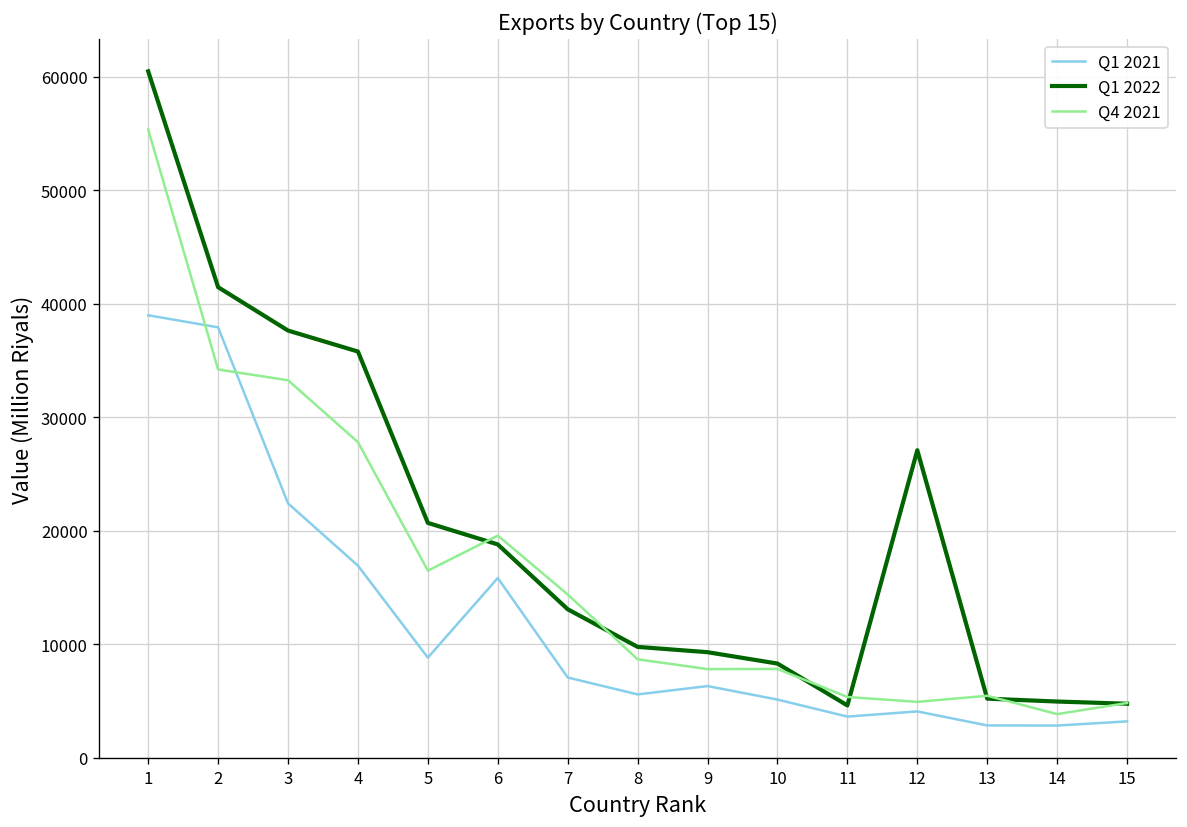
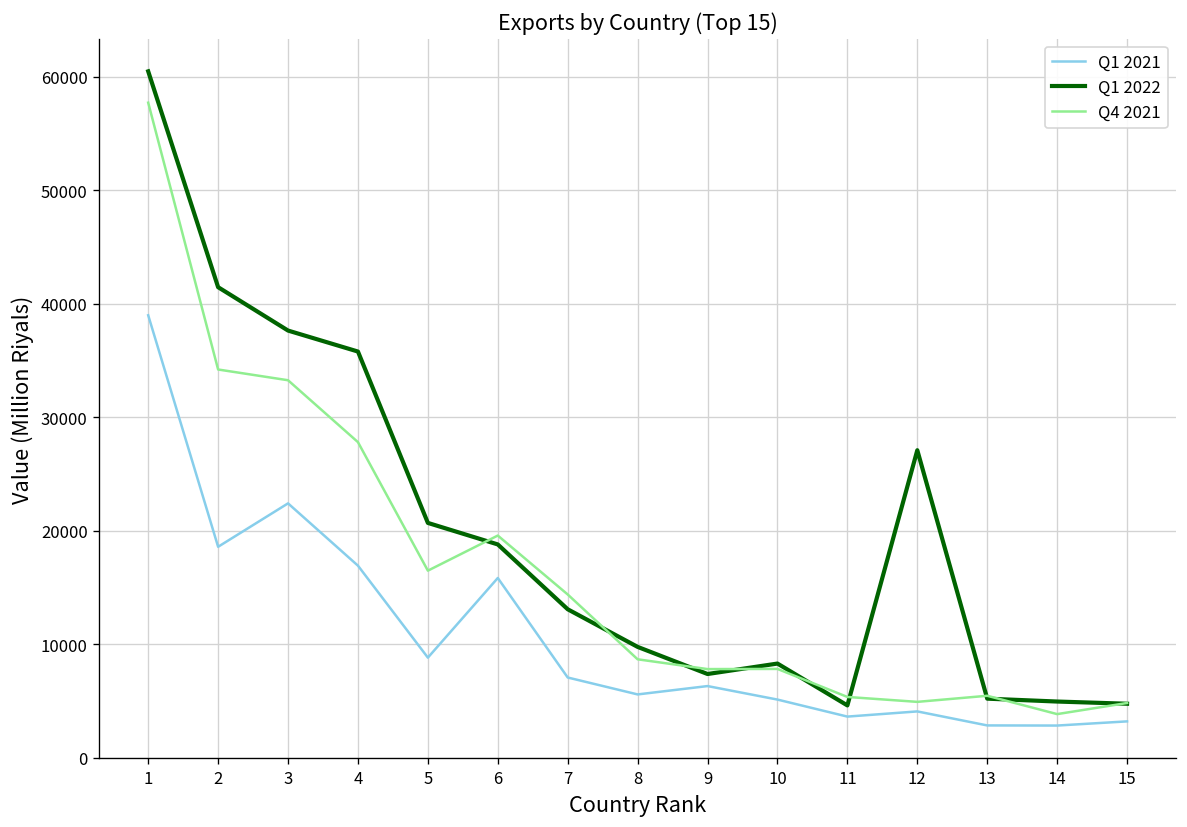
  {
    "Q1 2021": {
      "1": 39000,
-     "2": 38000,
+     "2": 19000,
      "3": 22000,
      "4": 17000,
      "5": 9000,
      "6": 16000,
      "7": 7000,
      "8": 6000,
      "9": 6000,
      "10": 5000,
      "11": 4000,
      "12": 4000,
      "13": 3000,
      "14": 3000,
      "15": 3000
    },
    "Q1 2022": {
      "1": 60000,
      "2": 41000,
      "3": 38000,
      "4": 36000,
      "5": 21000,
      "6": 19000,
      "7": 13000,
      "8": 10000,
-     "9": 9000,
+     "9": 7000,
      "10": 8000,
      "11": 5000,
      "12": 27000,
      "14": 5000
    },
    "Q4 2021": {
-     "1": 55000,
+     "1": 58000,
      "2": 34000,
      "3": 33000,
      "4": 28000,
      "5": 16000,
      "6": 20000,
      "7": 14000,
      "8": 9000,
      "9": 8000,
      "10": 8000,
      "11": 5000,
      "12": 5000,
      "14": 4000
    }
  }
